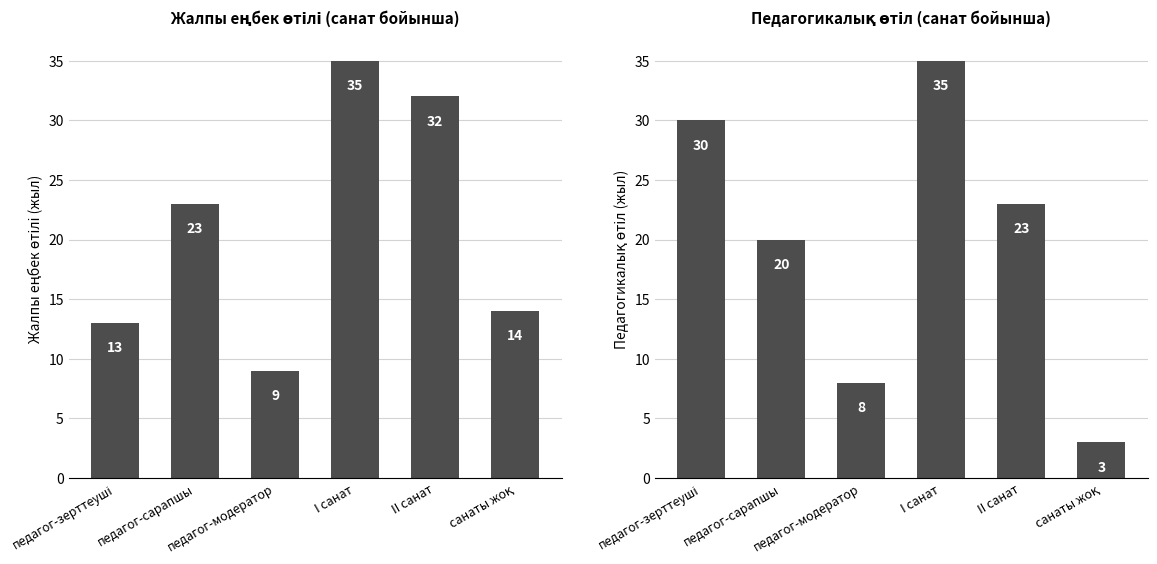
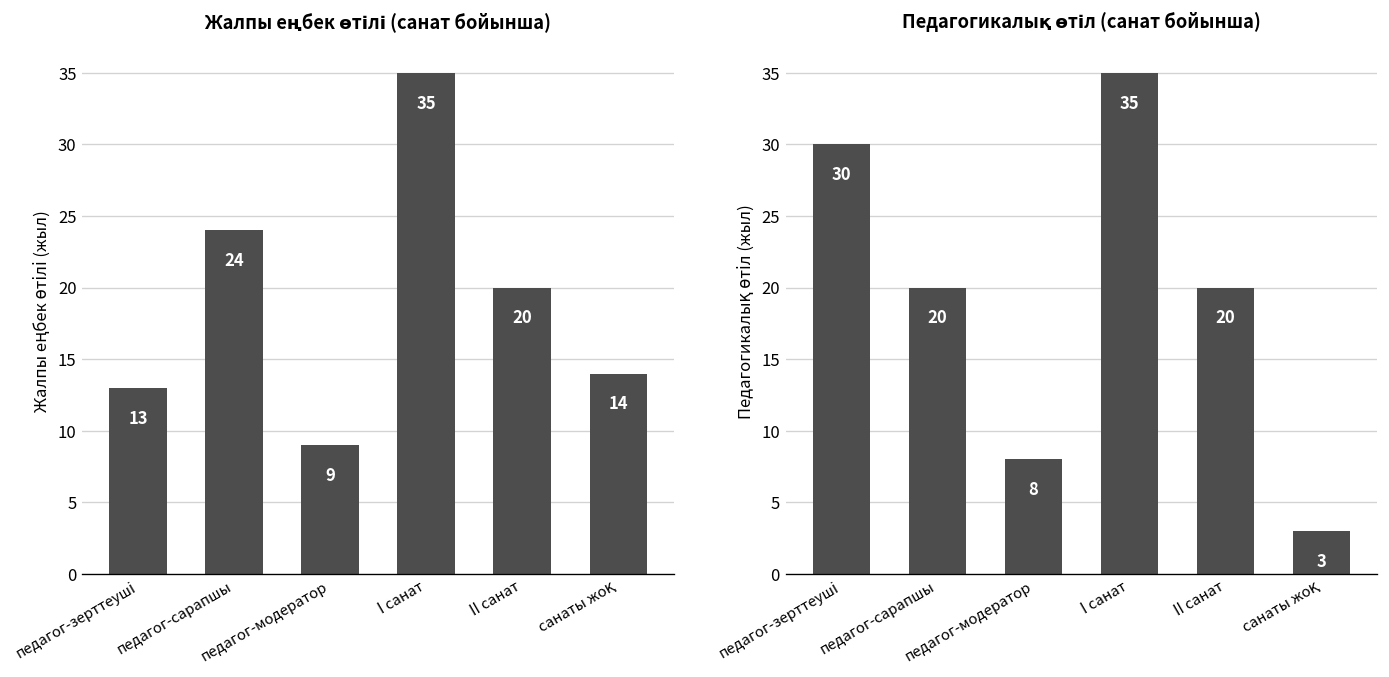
  {
    "Жалпы еңбек өтілі (санат бойынша)": {
      "педагог-зерттеуші": 13,
-     "педагог-сарапшы": 23,
+     "педагог-сарапшы": 24,
      "педагог-модератор": 9,
      "І санат": 35,
-     "ІІ санат": 32,
+     "ІІ санат": 20,
      "санаты жоқ": 14
    },
    "Педагогикалық өтіл (санат бойынша)": {
      "педагог-зерттеуші": 30,
      "педагог-сарапшы": 20,
      "педагог-модератор": 8,
      "І санат": 35,
-     "ІІ санат": 23,
+     "ІІ санат": 20,
      "санаты жоқ": 3
    }
  }
